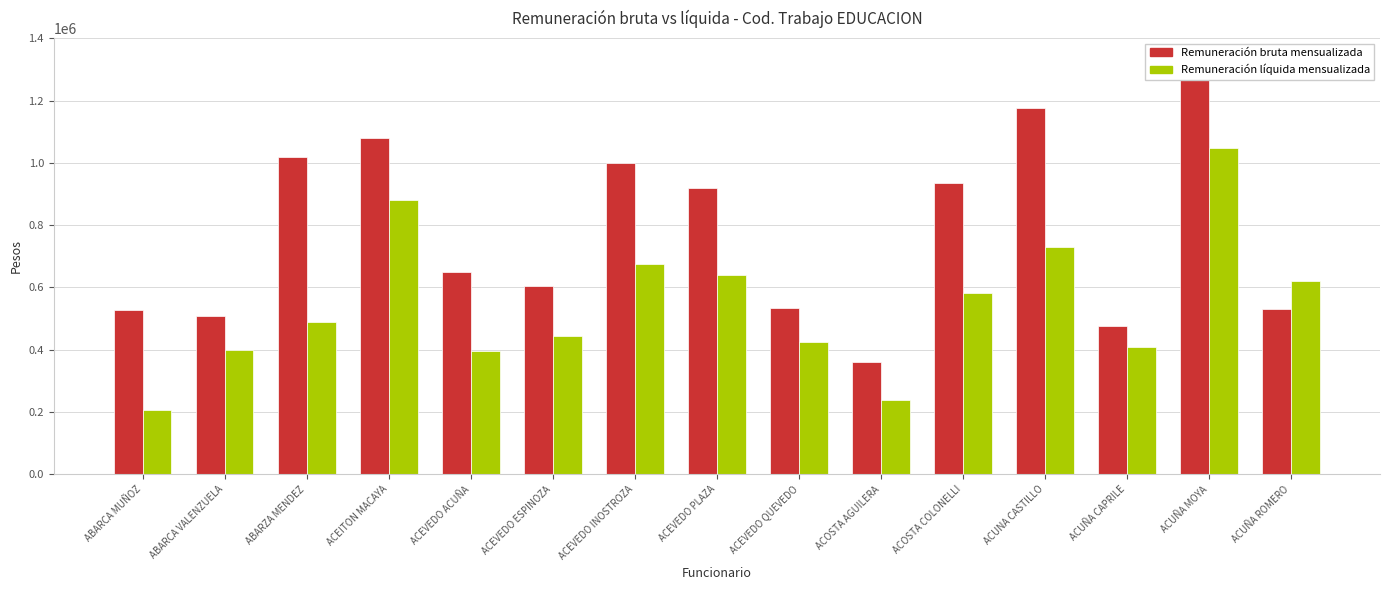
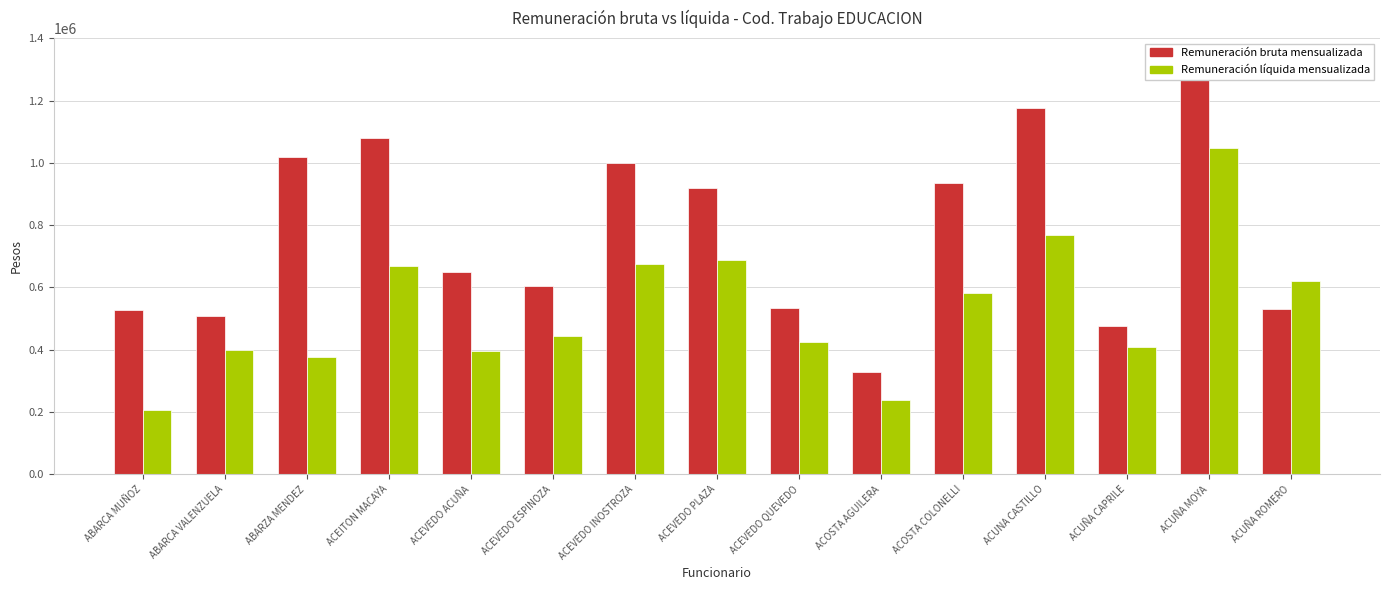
  {
    "Remuneración bruta mensualizada": {
      "ABARCA MUÑOZ": 530000,
      "ABARCA VALENZUELA": 510000,
      "ABARZA MENDEZ": 1020000,
      "ACEITON MACAYA": 1080000,
      "ACEVEDO ACUÑA": 650000,
      "ACEVEDO ESPINOZA": 600000,
      "ACEVEDO INOSTROZA": 1000000,
      "ACEVEDO PLAZA": 920000,
      "ACEVEDO QUEVEDO": 530000,
-     "ACOSTA AGUILERA": 360000,
+     "ACOSTA AGUILERA": 330000,
      "ACOSTA COLONELLI": 940000,
      "ACUNA CASTILLO": 1170000,
      "ACUÑA CAPRILE": 470000,
      "ACUÑA ROMERO": 530000
    },
    "Remuneración líquida mensualizada": {
      "ABARCA MUÑOZ": 210000,
      "ABARCA VALENZUELA": 400000,
-     "ABARZA MENDEZ": 490000,
-     "ACEITON MACAYA": 880000,
+     "ABARZA MENDEZ": 380000,
+     "ACEITON MACAYA": 670000,
      "ACEVEDO ACUÑA": 400000,
      "ACEVEDO ESPINOZA": 440000,
      "ACEVEDO INOSTROZA": 670000,
-     "ACEVEDO PLAZA": 640000,
+     "ACEVEDO PLAZA": 690000,
      "ACEVEDO QUEVEDO": 430000,
      "ACOSTA AGUILERA": 240000,
      "ACOSTA COLONELLI": 580000,
-     "ACUNA CASTILLO": 730000,
+     "ACUNA CASTILLO": 770000,
      "ACUÑA CAPRILE": 410000,
      "ACUÑA MOYA": 1050000,
      "ACUÑA ROMERO": 620000
    }
  }
